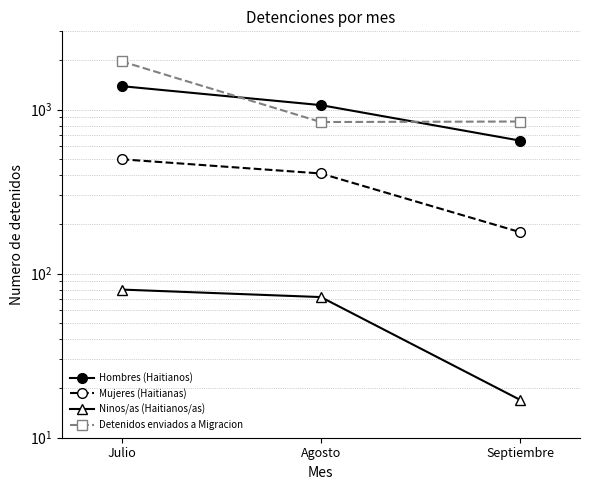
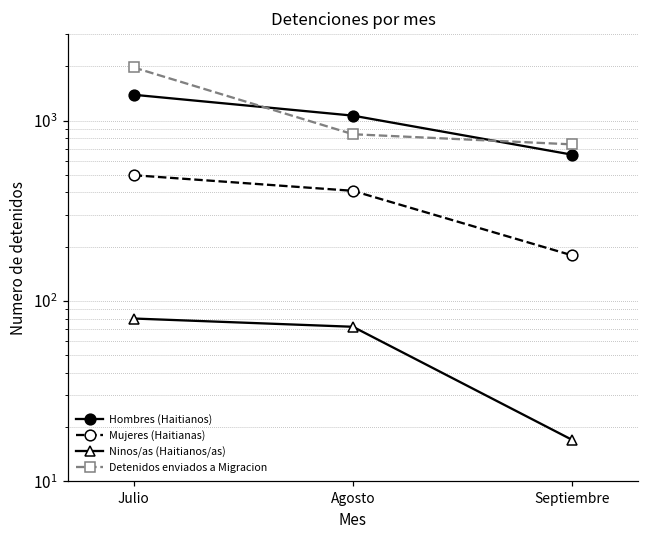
  {
    "Detenidos enviados a Migracion": {
      "Julio": 2000,
      "Agosto": 800,
-     "Septiembre": 800
+     "Septiembre": 700
    }
  }
